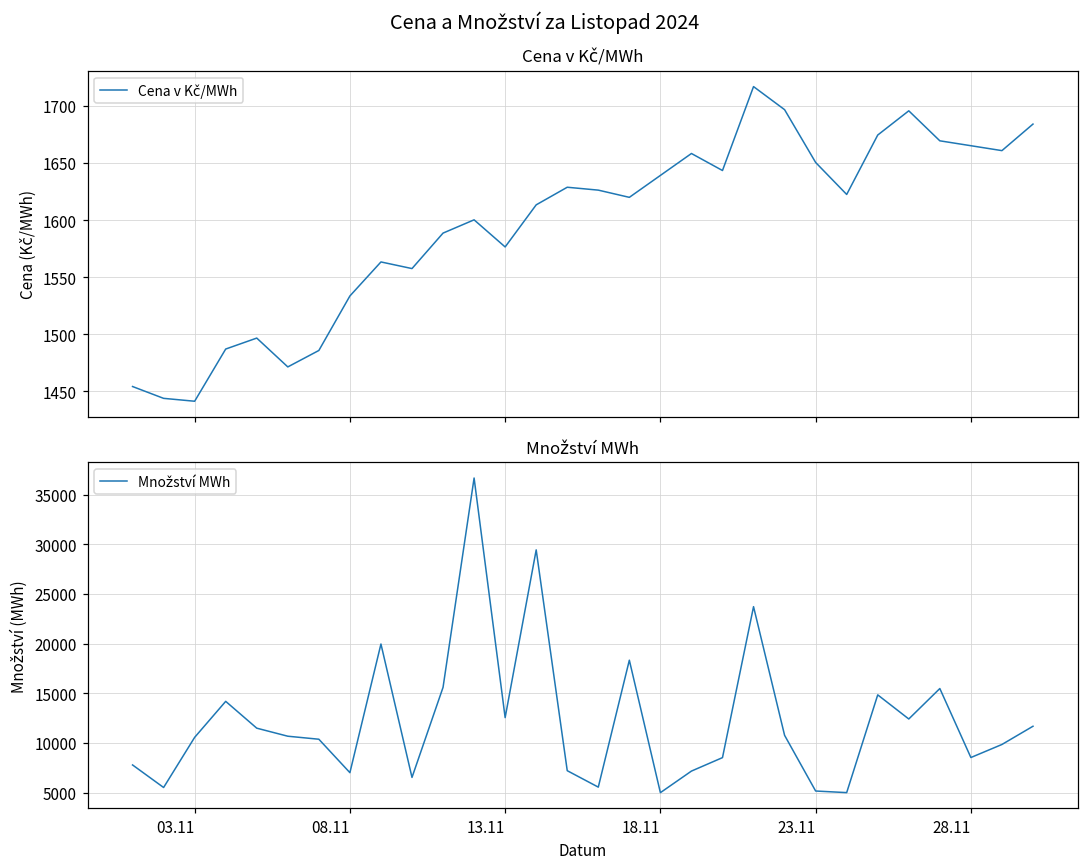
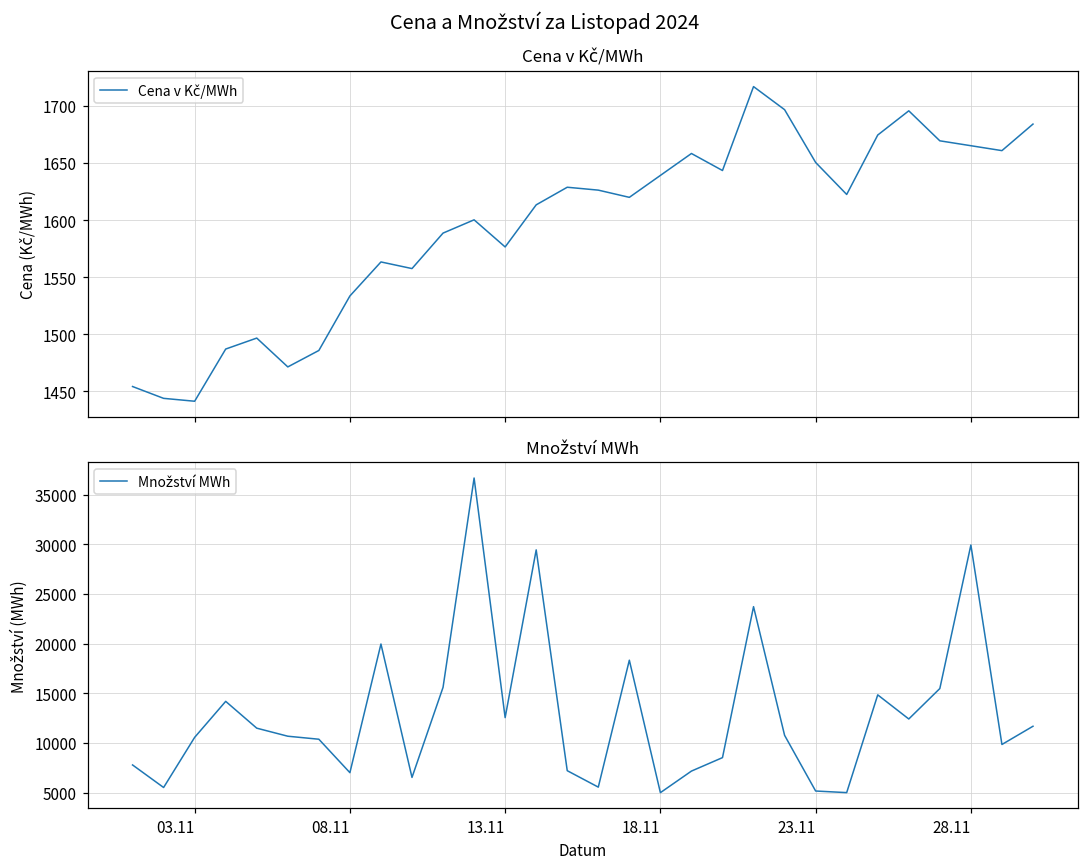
  {
    "Množství MWh": {
      "03.11": 11000,
      "08.11": 7000,
      "13.11": 13000,
      "18.11": 5000,
      "23.11": 5000,
-     "28.11": 9000
+     "28.11": 30000
    }
  }
